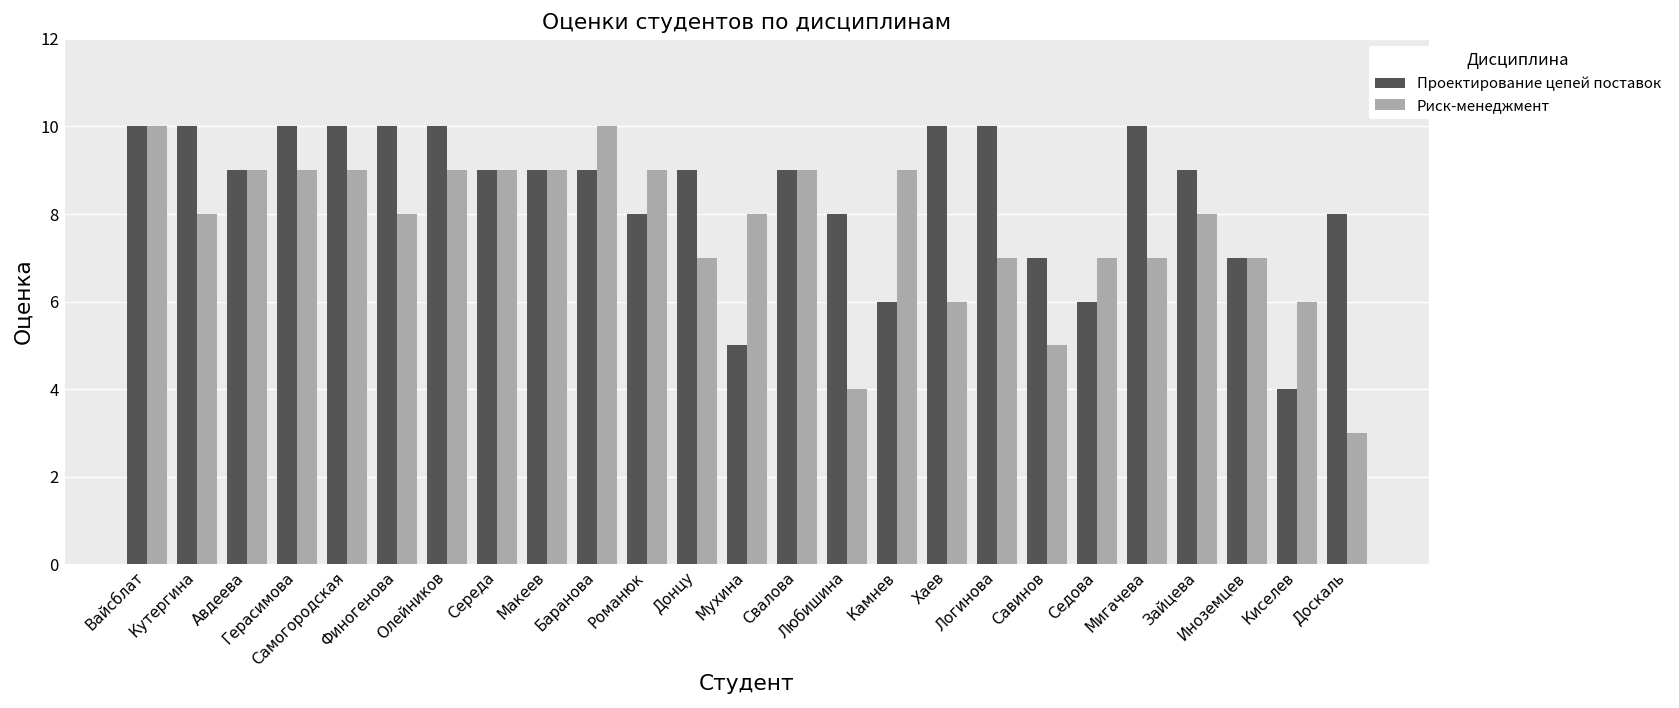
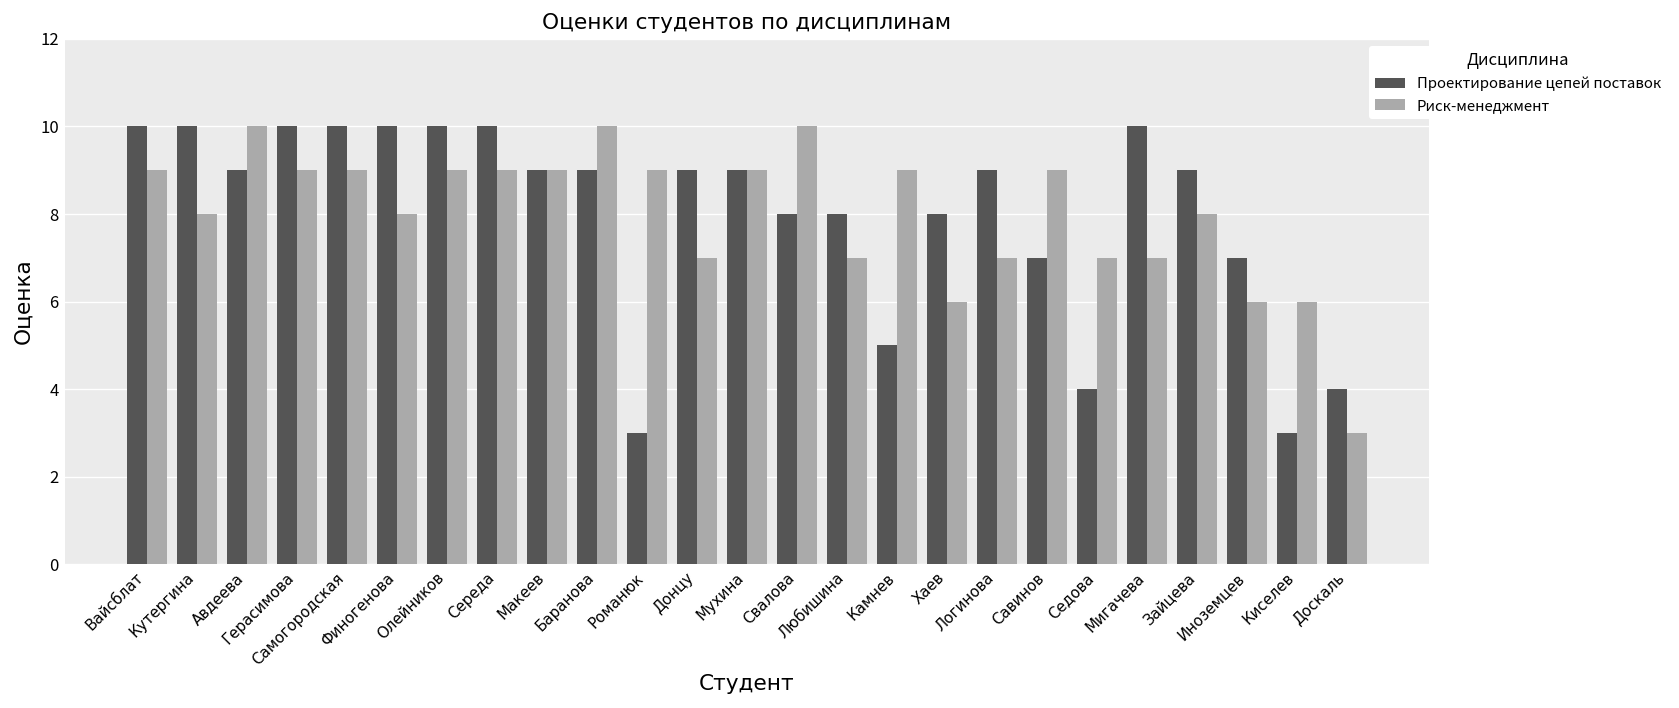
  {
    "Проектирование цепей поставок": {
      "Вайсблат": 10,
      "Кутергина": 10,
      "Авдеева": 9,
      "Герасимова": 10,
      "Самогородская": 10,
      "Финогенова": 10,
      "Олейников": 10,
-     "Середа": 9,
+     "Середа": 10,
      "Макеев": 9,
      "Баранова": 9,
-     "Романюк": 8,
+     "Романюк": 3,
      "Донцу": 9,
-     "Мухина": 5,
-     "Свалова": 9,
+     "Мухина": 9,
+     "Свалова": 8,
      "Любишина": 8,
-     "Камнев": 6,
-     "Хаев": 10,
-     "Логинова": 10,
+     "Камнев": 5,
+     "Хаев": 8,
+     "Логинова": 9,
      "Савинов": 7,
-     "Седова": 6,
+     "Седова": 4,
      "Мигачева": 10,
      "Зайцева": 9,
      "Иноземцев": 7,
-     "Киселев": 4,
-     "Доскаль": 8
+     "Киселев": 3,
+     "Доскаль": 4
    },
    "Риск-менеджмент": {
-     "Вайсблат": 10,
+     "Вайсблат": 9,
      "Кутергина": 8,
-     "Авдеева": 9,
+     "Авдеева": 10,
      "Герасимова": 9,
      "Самогородская": 9,
      "Финогенова": 8,
      "Олейников": 9,
      "Середа": 9,
      "Макеев": 9,
      "Баранова": 10,
      "Романюк": 9,
      "Донцу": 7,
-     "Мухина": 8,
-     "Свалова": 9,
-     "Любишина": 4,
+     "Мухина": 9,
+     "Свалова": 10,
+     "Любишина": 7,
      "Камнев": 9,
      "Хаев": 6,
      "Логинова": 7,
-     "Савинов": 5,
+     "Савинов": 9,
      "Седова": 7,
      "Мигачева": 7,
      "Зайцева": 8,
-     "Иноземцев": 7,
+     "Иноземцев": 6,
      "Киселев": 6,
      "Доскаль": 3
    }
  }
